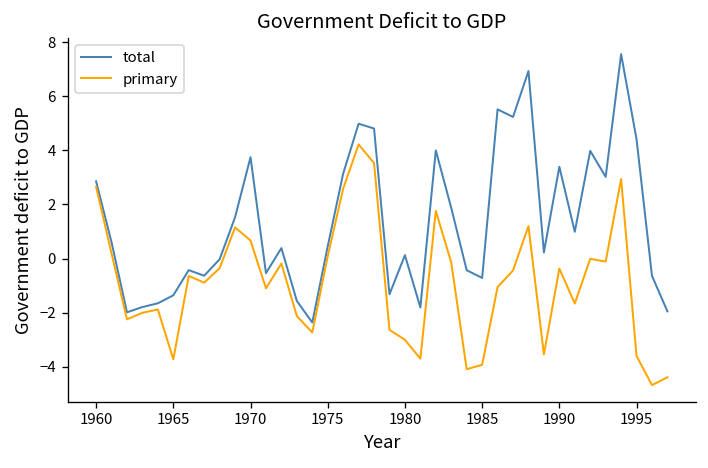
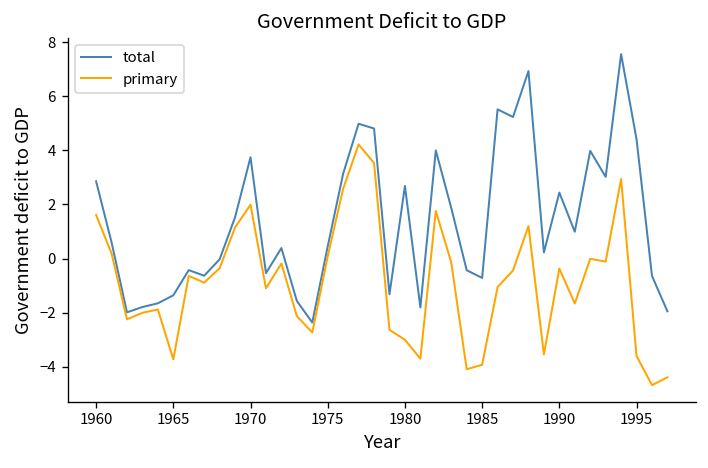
  {
    "total": {
      "1960": 2.9,
      "1965": -1.4,
      "1970": 3.7,
      "1975": 0.5,
-     "1980": 0.1,
+     "1980": 2.7,
      "1985": -0.7,
-     "1990": 3.4,
+     "1990": 2.4,
      "1995": 4.4
    },
    "primary": {
-     "1960": 2.7,
+     "1960": 1.6,
      "1965": -3.7,
-     "1970": 0.7,
+     "1970": 2.0,
      "1975": 0.1,
      "1980": -3.0,
      "1985": -3.9,
      "1990": -0.4,
      "1995": -3.6
    }
  }
